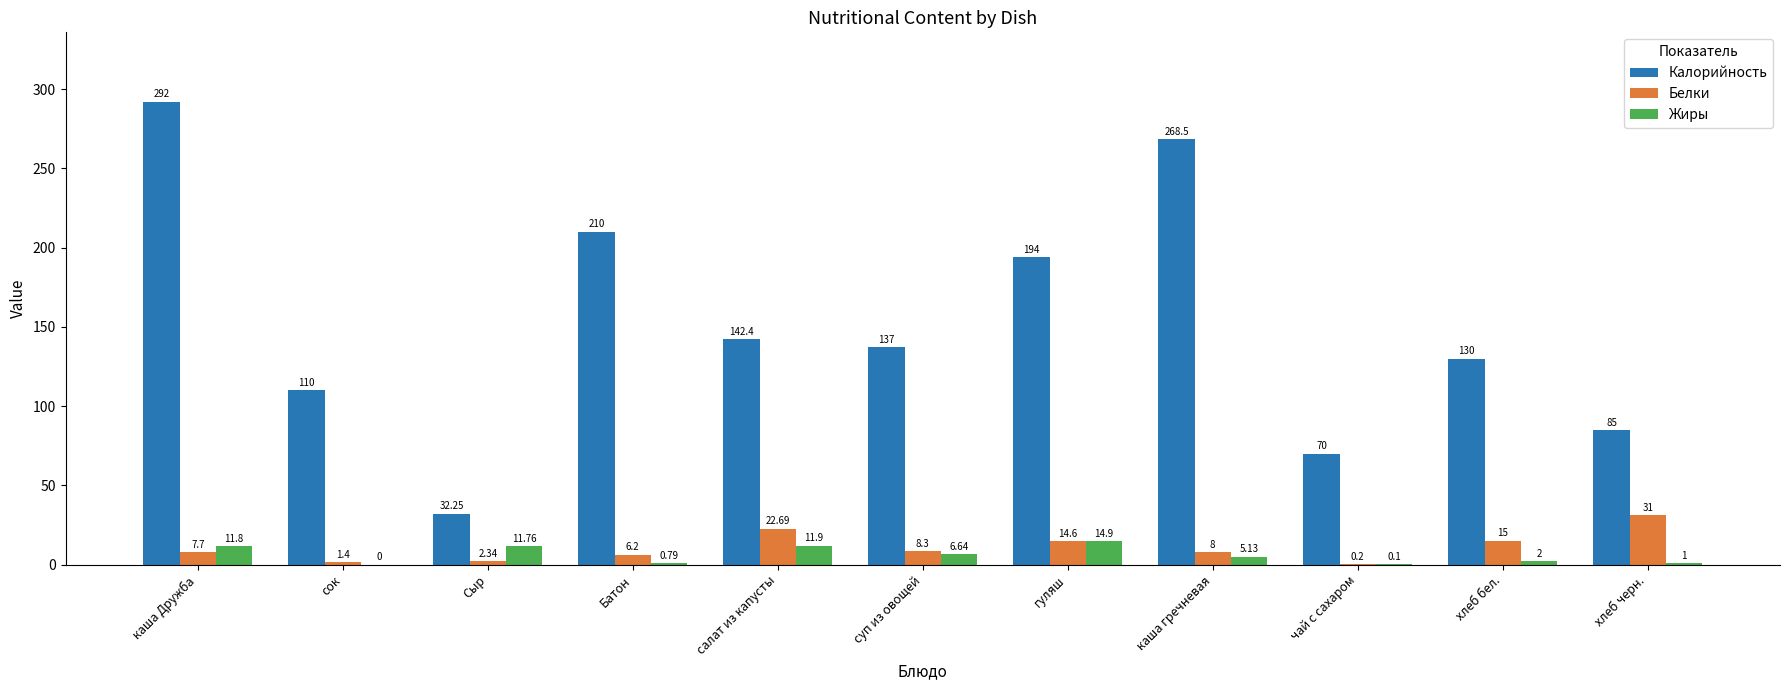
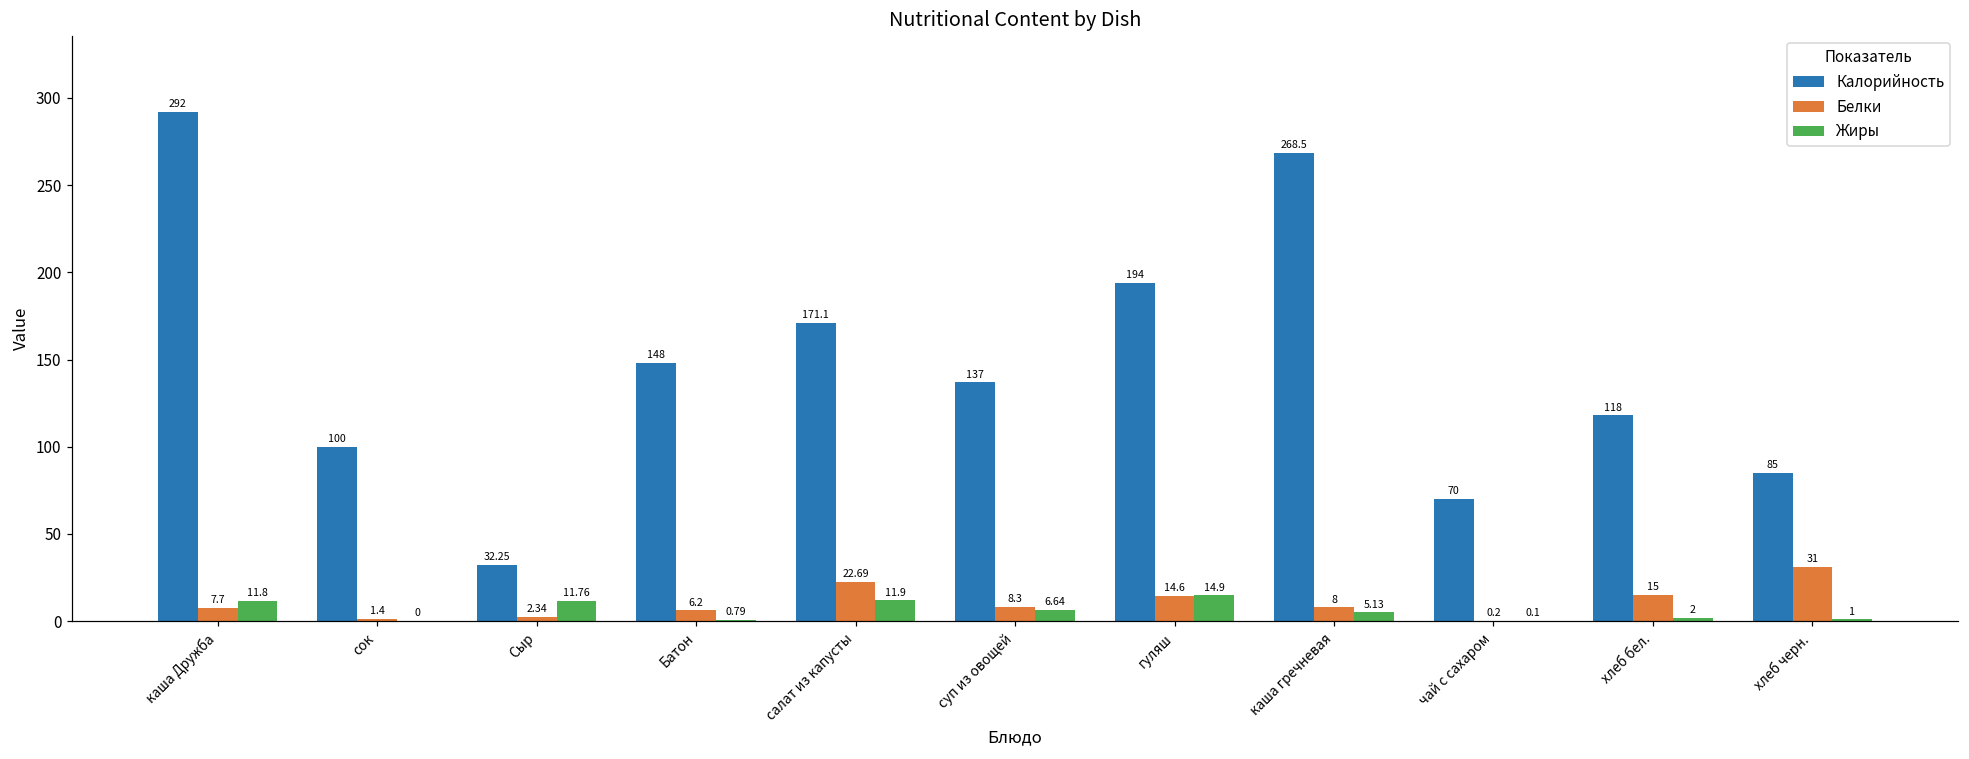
  {
    "Калорийность": {
      "каша Дружба": 292,
-     "сок": 110,
+     "сок": 100,
      "Сыр": 32.25,
-     "Батон": 210,
-     "салат из капусты": 142.4,
+     "Батон": 148,
+     "салат из капусты": 171.1,
      "суп из овощей": 137,
      "гуляш": 194,
      "каша гречневая": 268.5,
      "чай с сахаром": 70,
-     "хлеб бел.": 130,
+     "хлеб бел.": 118,
      "хлеб черн.": 85
    },
    "Белки": {
      "каша Дружба": 7.7,
      "сок": 1.4,
      "Сыр": 2.34,
      "Батон": 6.2,
      "салат из капусты": 22.69,
      "суп из овощей": 8.3,
      "гуляш": 14.6,
      "каша гречневая": 8,
      "чай с сахаром": 0.2,
      "хлеб бел.": 15,
      "хлеб черн.": 31
    },
    "Жиры": {
      "каша Дружба": 11.8,
      "сок": 0,
      "Сыр": 11.76,
      "Батон": 0.79,
      "салат из капусты": 11.9,
      "суп из овощей": 6.64,
      "гуляш": 14.9,
      "каша гречневая": 5.13,
      "чай с сахаром": 0.1,
      "хлеб бел.": 2,
      "хлеб черн.": 1
    }
  }
